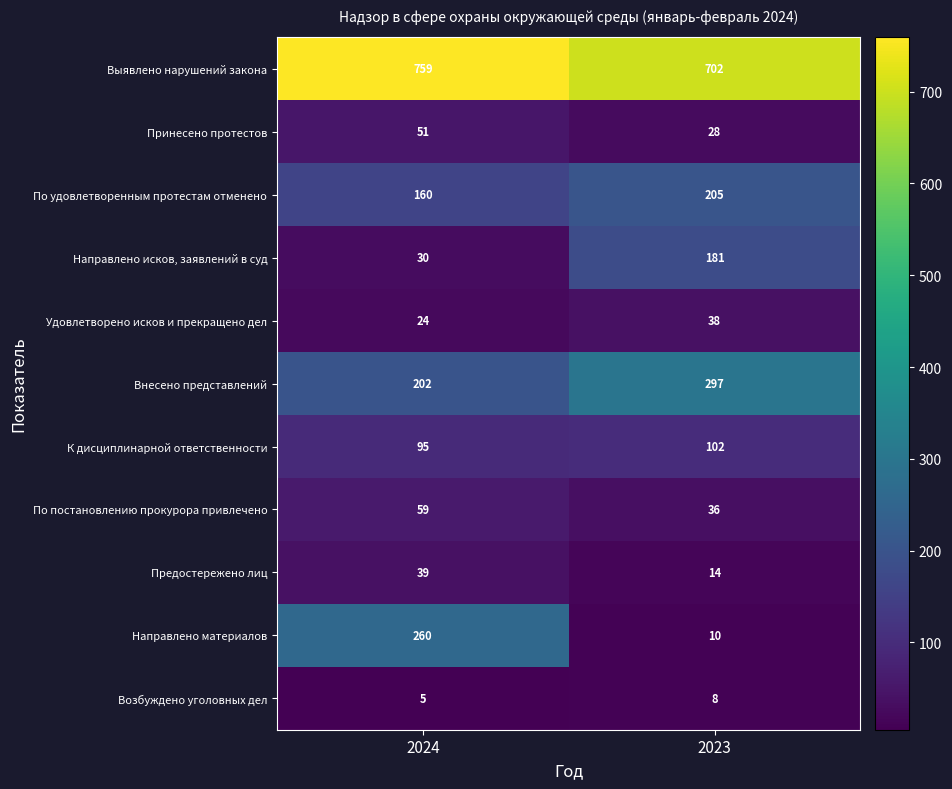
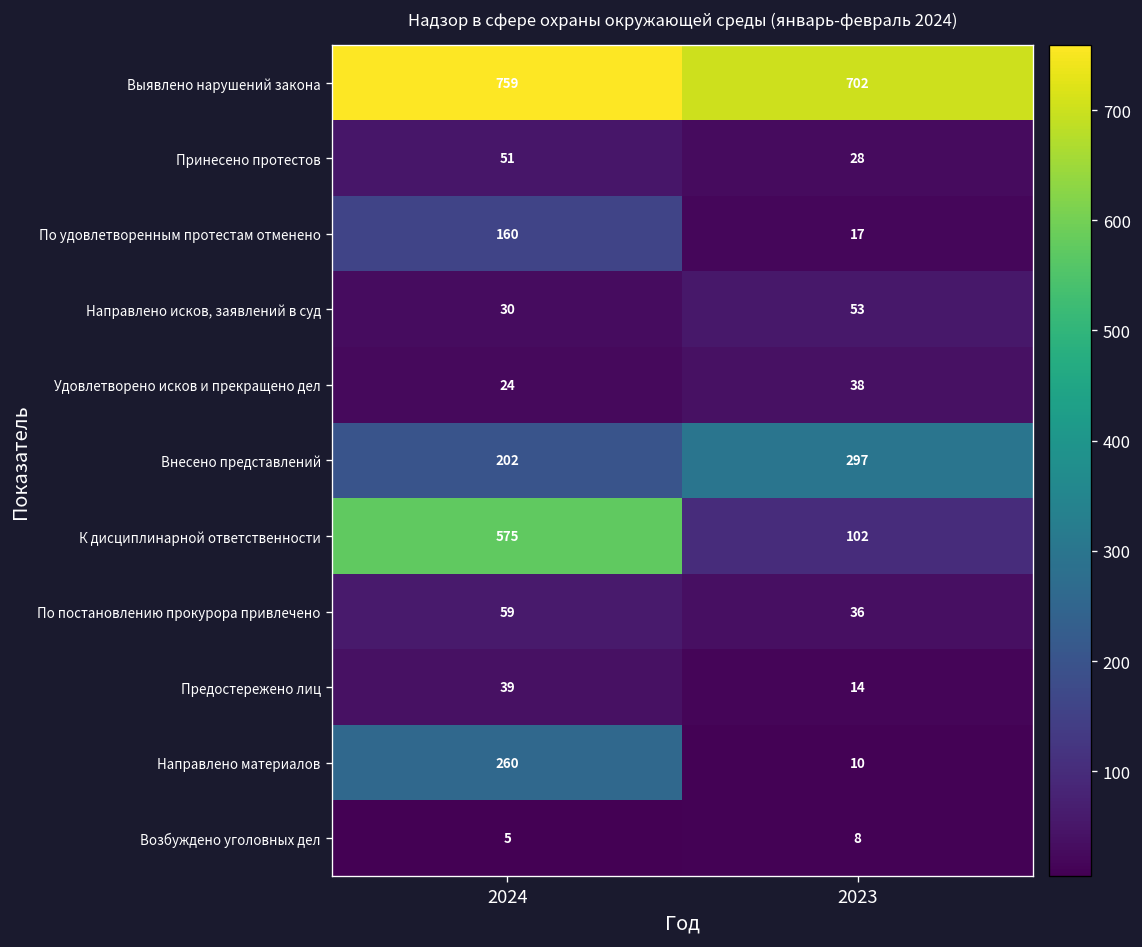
  {
    "Выявлено нарушений закона": {
      "2024": 759,
      "2023": 702
    },
    "Принесено протестов": {
      "2024": 51,
      "2023": 28
    },
    "По удовлетворенным протестам отменено": {
      "2024": 160,
-     "2023": 205
+     "2023": 17
    },
    "Направлено исков, заявлений в суд": {
      "2024": 30,
-     "2023": 181
+     "2023": 53
    },
    "Удовлетворено исков и прекращено дел": {
      "2024": 24,
      "2023": 38
    },
    "Внесено представлений": {
      "2024": 202,
      "2023": 297
    },
    "К дисциплинарной ответственности": {
-     "2024": 95,
+     "2024": 575,
      "2023": 102
    },
    "По постановлению прокурора привлечено": {
      "2024": 59,
      "2023": 36
    },
    "Предостережено лиц": {
      "2024": 39,
      "2023": 14
    },
    "Направлено материалов": {
      "2024": 260,
      "2023": 10
    },
    "Возбуждено уголовных дел": {
      "2024": 5,
      "2023": 8
    }
  }
